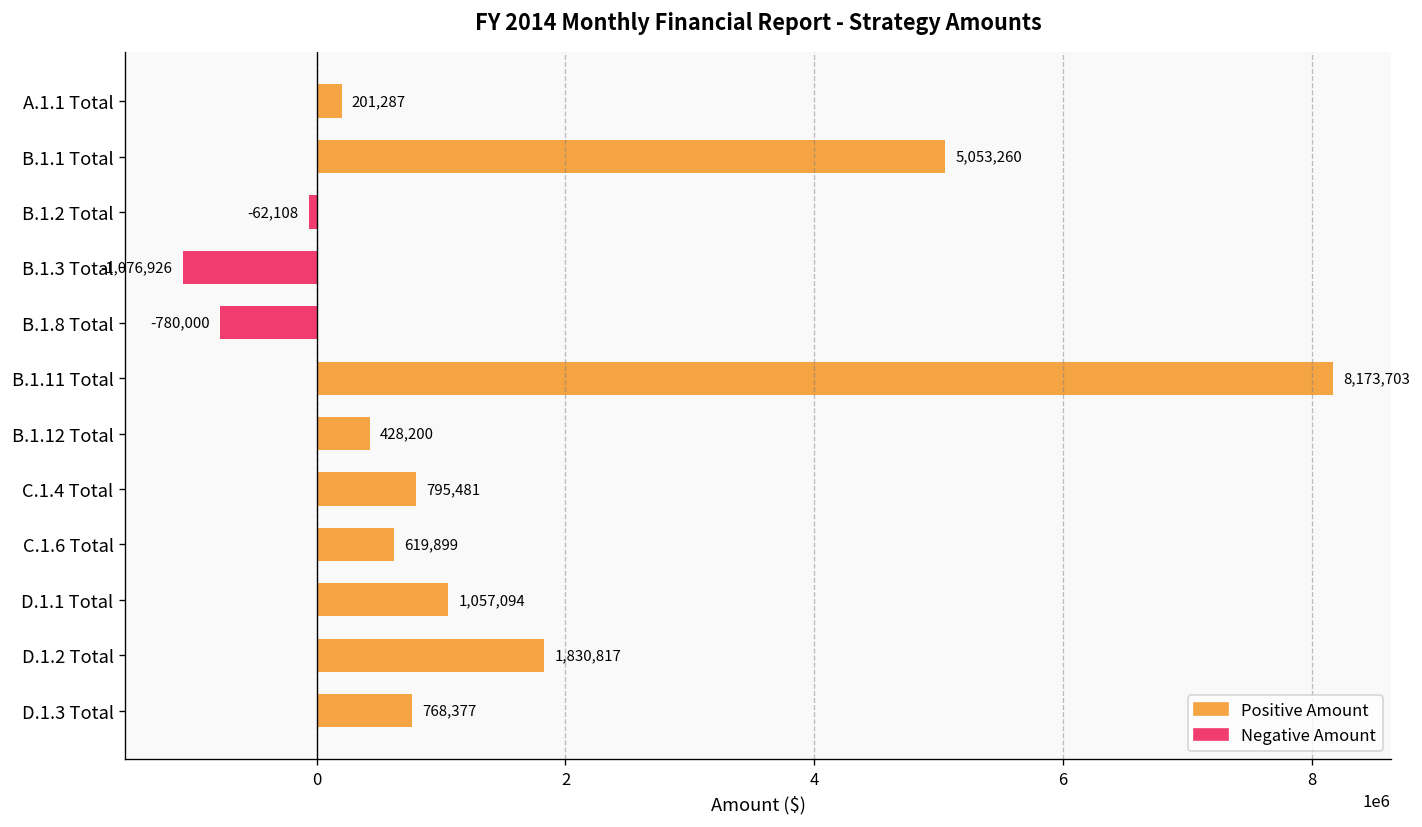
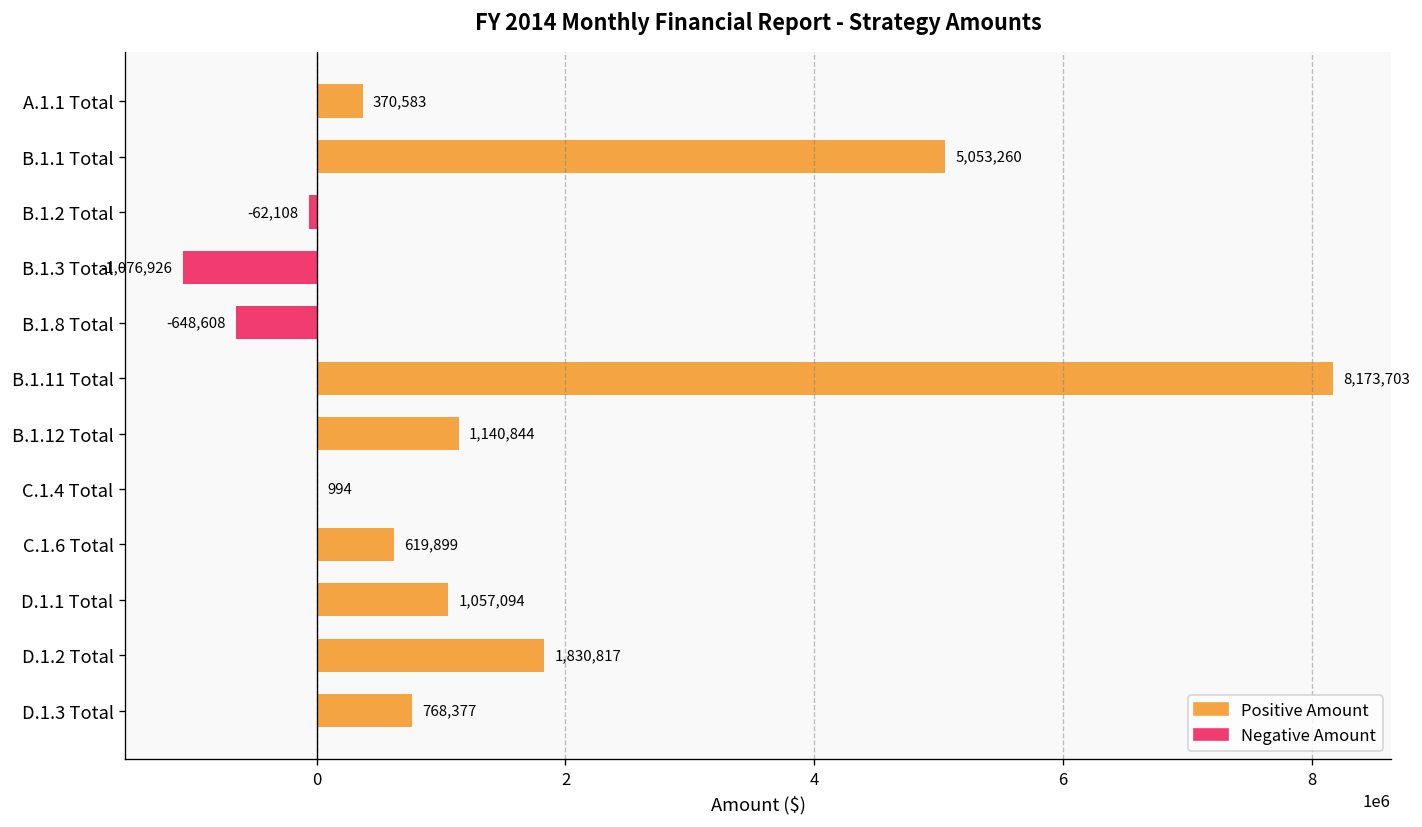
  {
-   "A.1.1 Total": "201,287",
+   "A.1.1 Total": "370,583",
    "B.1.1 Total": "5,053,260",
    "B.1.2 Total": "-62,108",
    "B.1.3 Total": "-1,076,926",
-   "B.1.8 Total": "-780,000",
+   "B.1.8 Total": "-648,608",
    "B.1.11 Total": "8,173,703",
-   "B.1.12 Total": "428,200",
-   "C.1.4 Total": "795,481",
+   "B.1.12 Total": "1,140,844",
+   "C.1.4 Total": "994",
    "C.1.6 Total": "619,899",
    "D.1.1 Total": "1,057,094",
    "D.1.2 Total": "1,830,817",
    "D.1.3 Total": "768,377"
  }
